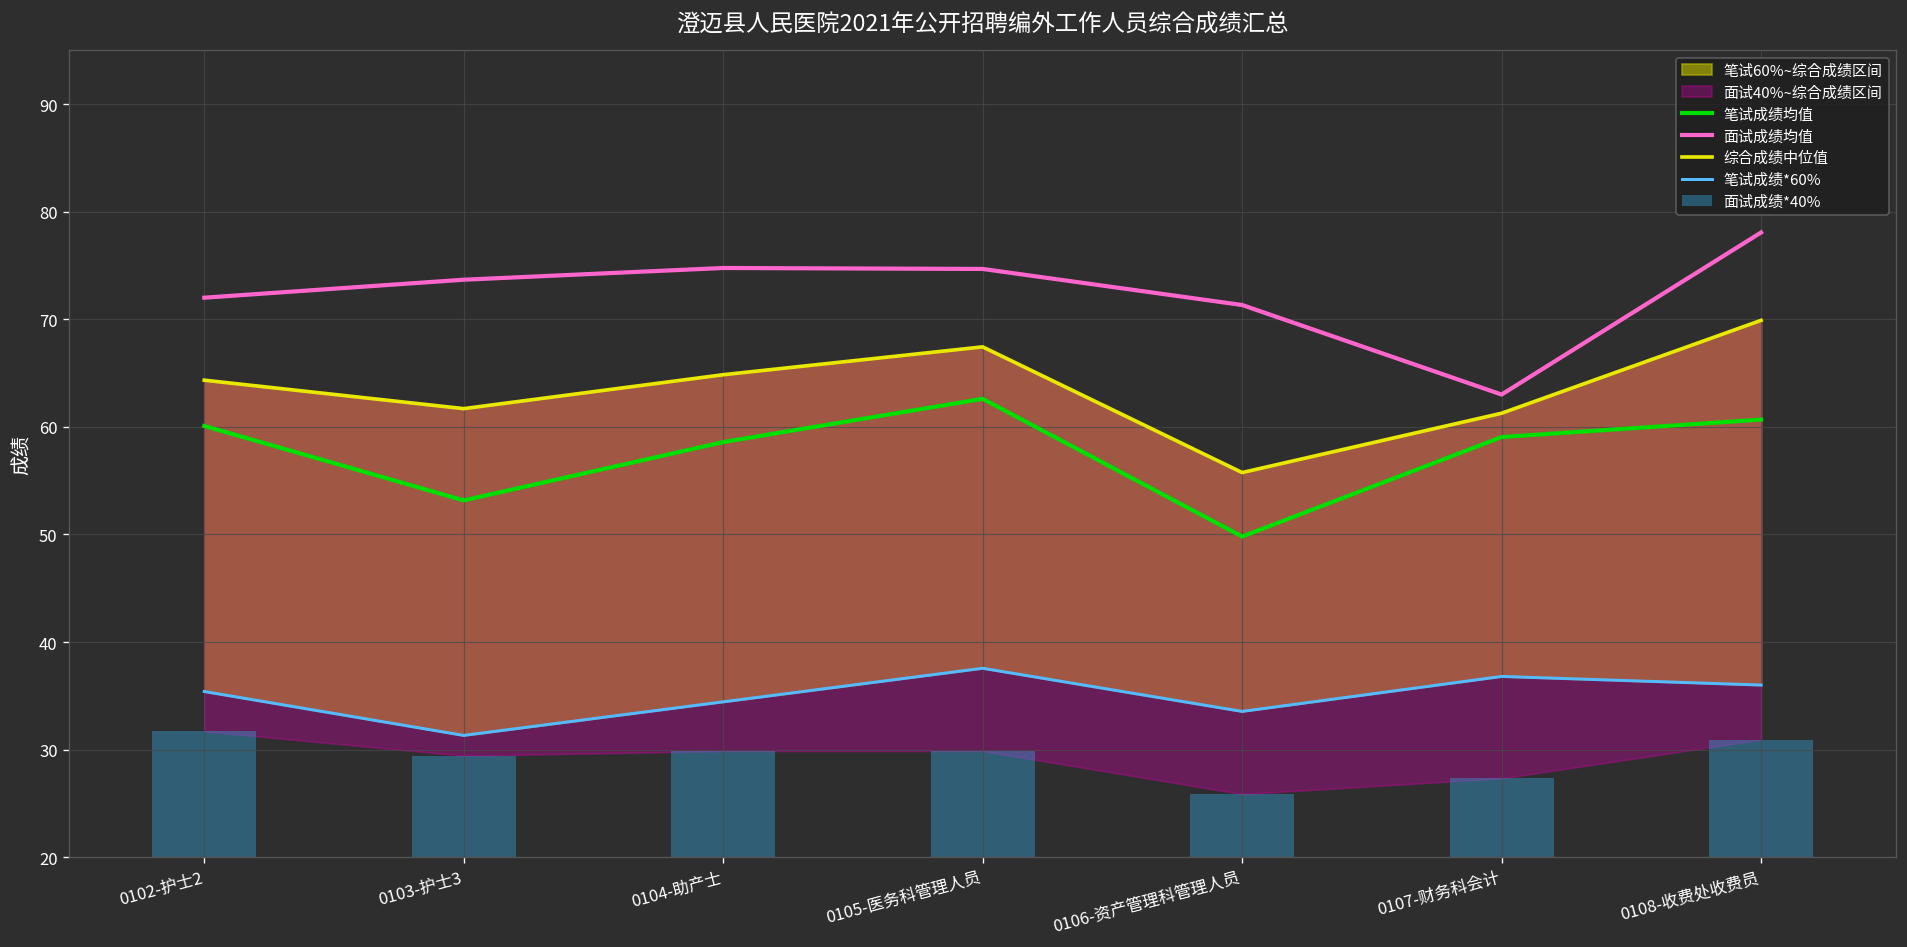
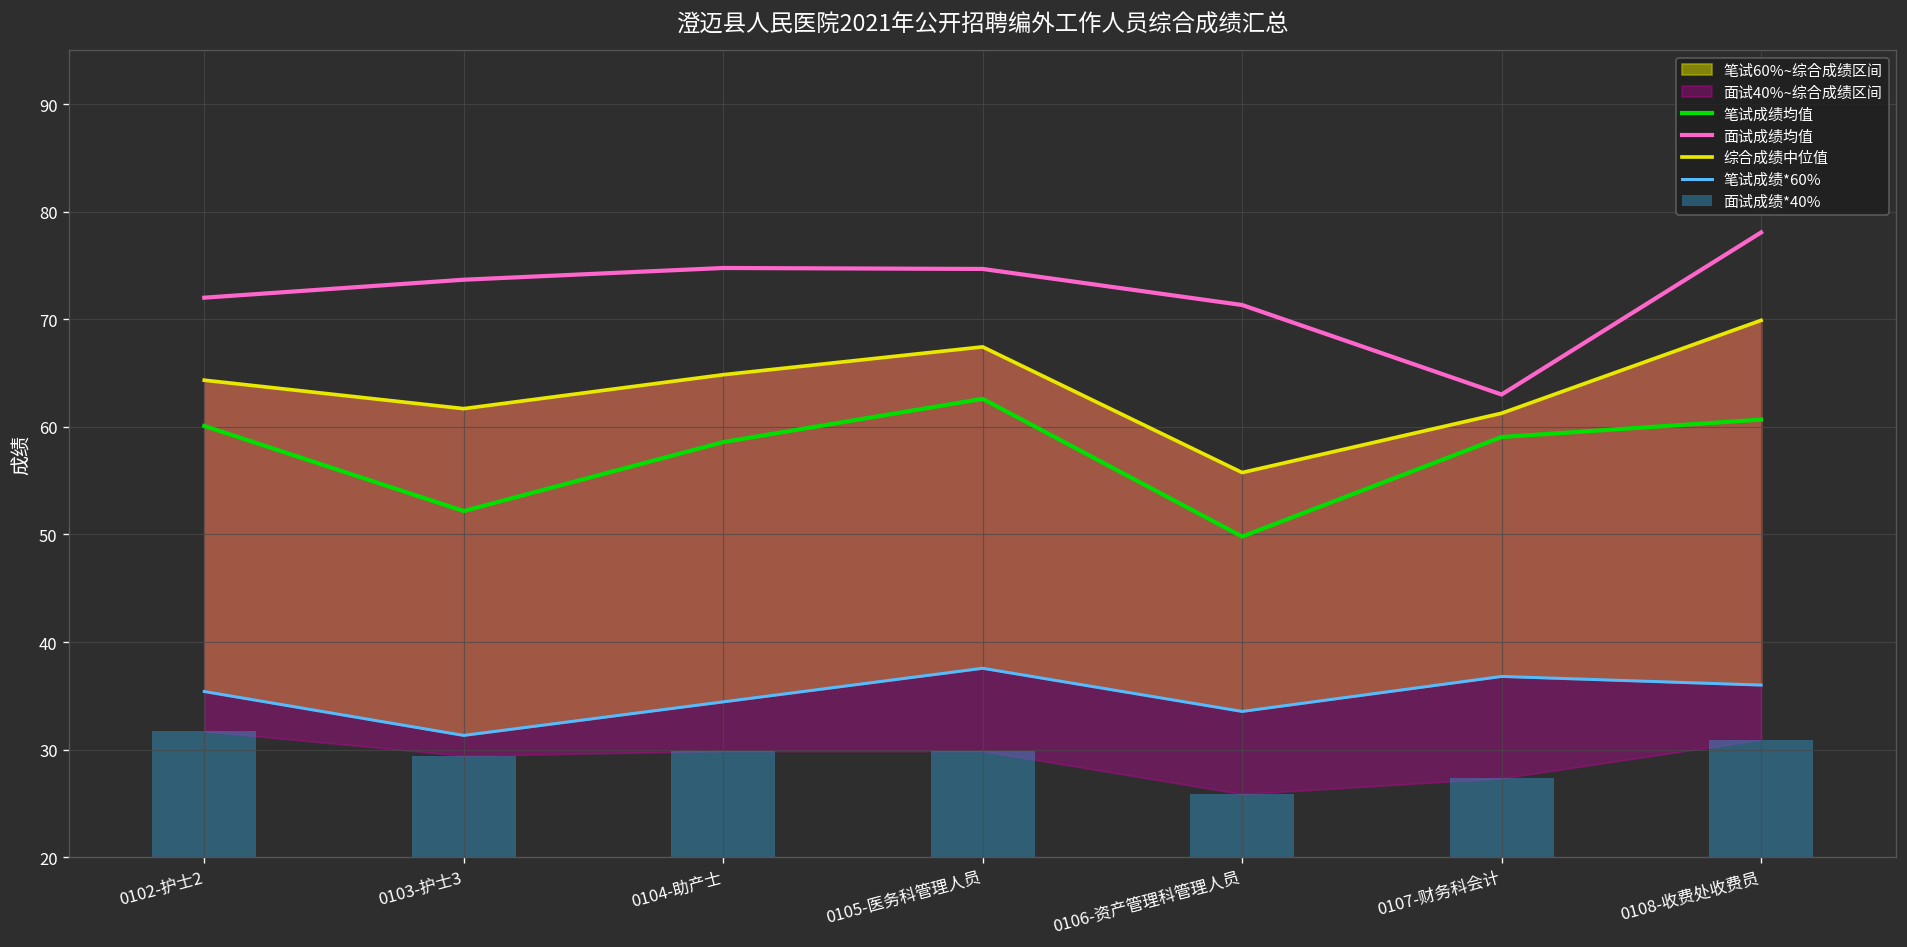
  {
    "笔试成绩均值": {
      "0102-护士2": 60,
-     "0103-护士3": 53,
+     "0103-护士3": 52,
      "0104-助产士": 59,
      "0105-医务科管理人员": 63,
      "0106-资产管理科管理人员": 50,
      "0107-财务科会计": 59,
      "0108-收费处收费员": 61
    },
    "面试成绩*40%": {
      "0102-护士2": 32,
      "0103-护士3": 29,
      "0104-助产士": 30,
      "0105-医务科管理人员": 30,
      "0106-资产管理科管理人员": 26,
      "0107-财务科会计": 27,
      "0108-收费处收费员": 31
    },
    "面试成绩均值": {
      "0102-护士2": 72,
      "0103-护士3": 74,
      "0104-助产士": 75,
      "0105-医务科管理人员": 75,
      "0106-资产管理科管理人员": 71,
      "0107-财务科会计": 63,
      "0108-收费处收费员": 78
    },
    "面试40%~综合成绩区间": {
      "0102-护士2": 64,
      "0103-护士3": 62,
      "0104-助产士": 65,
      "0105-医务科管理人员": 67,
      "0106-资产管理科管理人员": 56,
      "0107-财务科会计": 61,
      "0108-收费处收费员": 70
    },
    "笔试成绩*60%": {
      "0102-护士2": 35,
      "0103-护士3": 31,
      "0104-助产士": 34,
      "0105-医务科管理人员": 38,
      "0106-资产管理科管理人员": 34,
      "0107-财务科会计": 37,
      "0108-收费处收费员": 36
    }
  }
